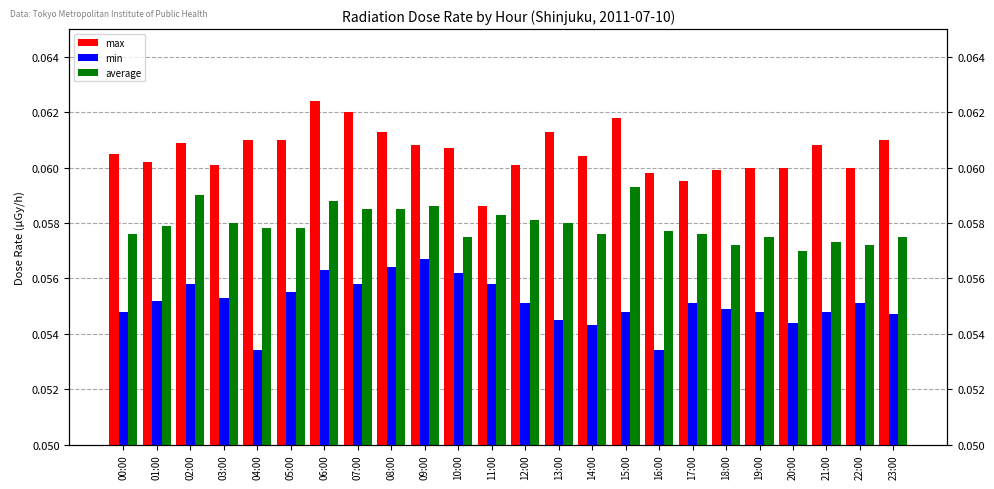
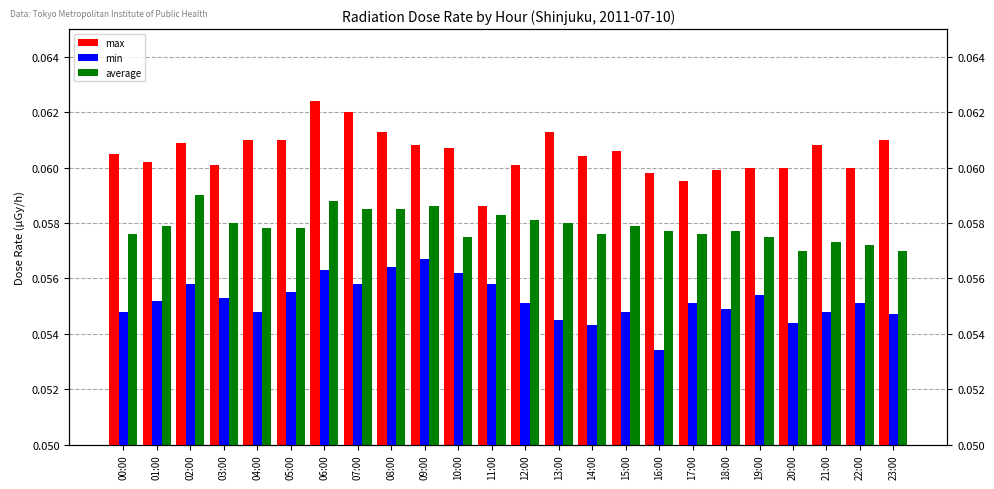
  {
    "max": {
      "00:00": 0.0605,
      "01:00": 0.0602,
      "02:00": 0.0609,
      "03:00": 0.0601,
      "04:00": 0.0610,
      "05:00": 0.0610,
      "06:00": 0.0624,
      "07:00": 0.0620,
      "08:00": 0.0613,
      "09:00": 0.0608,
      "10:00": 0.0607,
      "11:00": 0.0586,
      "12:00": 0.0601,
      "13:00": 0.0613,
      "14:00": 0.0604,
-     "15:00": 0.0618,
+     "15:00": 0.0606,
      "16:00": 0.0598,
      "17:00": 0.0595,
      "18:00": 0.0599,
      "19:00": 0.0600,
      "20:00": 0.0600,
      "21:00": 0.0608,
      "22:00": 0.0600,
      "23:00": 0.0610
    },
    "min": {
      "00:00": 0.0548,
      "01:00": 0.0552,
      "02:00": 0.0558,
      "03:00": 0.0553,
-     "04:00": 0.0534,
+     "04:00": 0.0548,
      "05:00": 0.0555,
      "06:00": 0.0563,
      "07:00": 0.0558,
      "08:00": 0.0564,
      "09:00": 0.0567,
      "10:00": 0.0562,
      "11:00": 0.0558,
      "12:00": 0.0551,
      "13:00": 0.0545,
      "14:00": 0.0543,
      "15:00": 0.0548,
      "16:00": 0.0534,
      "17:00": 0.0551,
      "18:00": 0.0549,
-     "19:00": 0.0548,
+     "19:00": 0.0554,
      "20:00": 0.0544,
      "21:00": 0.0548,
      "22:00": 0.0551,
      "23:00": 0.0547
    },
    "average": {
      "00:00": 0.0576,
      "01:00": 0.0579,
      "02:00": 0.0590,
      "03:00": 0.0580,
      "04:00": 0.0578,
      "05:00": 0.0578,
      "06:00": 0.0588,
      "07:00": 0.0585,
      "08:00": 0.0585,
      "09:00": 0.0586,
      "10:00": 0.0575,
      "11:00": 0.0583,
      "12:00": 0.0581,
      "13:00": 0.0580,
      "14:00": 0.0576,
-     "15:00": 0.0593,
+     "15:00": 0.0579,
      "16:00": 0.0577,
      "17:00": 0.0576,
-     "18:00": 0.0572,
+     "18:00": 0.0577,
      "19:00": 0.0575,
      "20:00": 0.0570,
      "21:00": 0.0573,
      "22:00": 0.0572,
-     "23:00": 0.0575
+     "23:00": 0.0570
    }
  }
